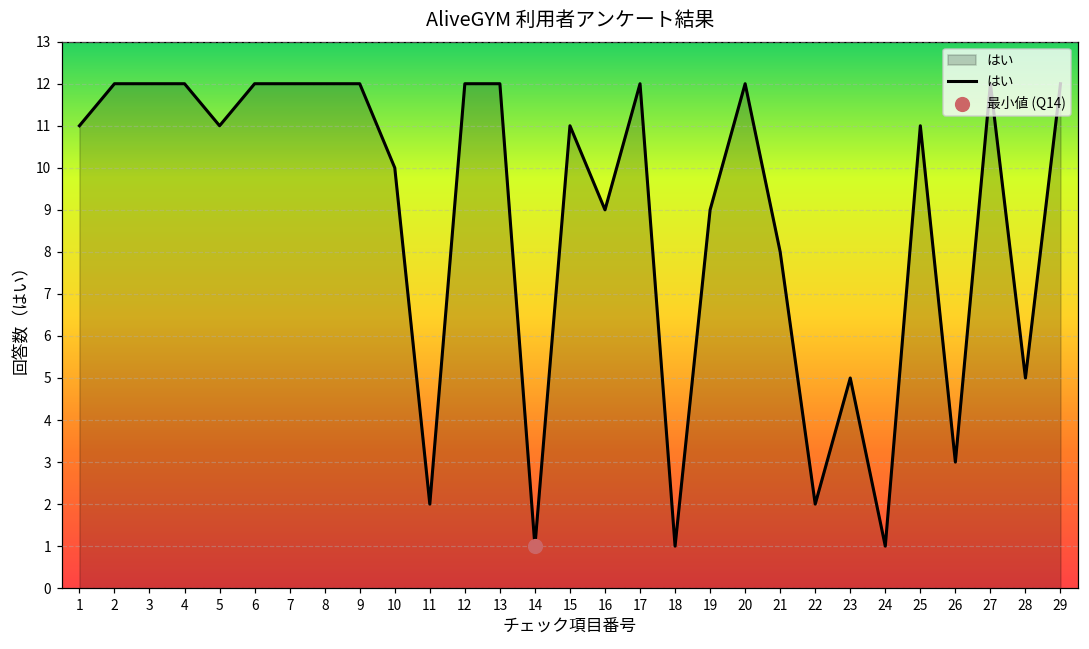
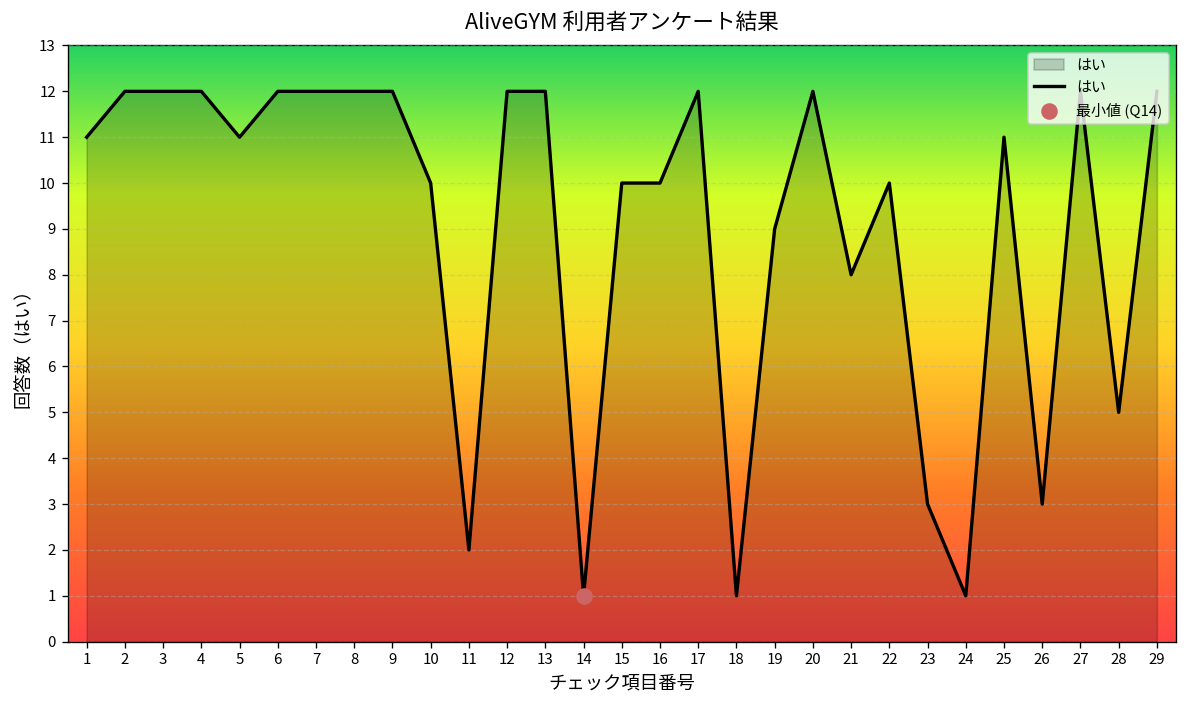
  {
    "はい": {
      "1": 11,
      "2": 12,
      "3": 12,
      "4": 12,
      "5": 11,
      "6": 12,
      "7": 12,
      "8": 12,
      "9": 12,
      "10": 10,
      "11": 2,
      "12": 12,
      "13": 12,
-     "15": 11,
-     "16": 9,
+     "15": 10,
+     "16": 10,
      "17": 12,
      "18": 1,
      "19": 9,
      "20": 12,
      "21": 8,
-     "22": 2,
-     "23": 5,
+     "22": 10,
+     "23": 3,
      "24": 1,
      "25": 11,
      "26": 3,
      "28": 5
    }
  }
